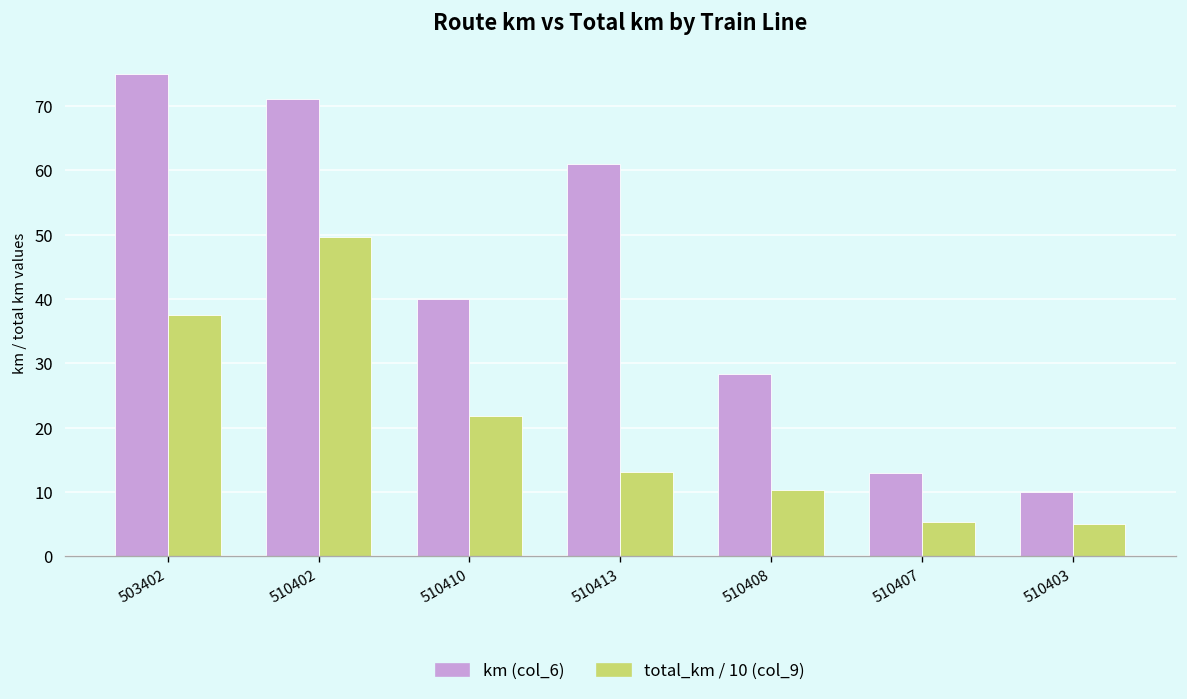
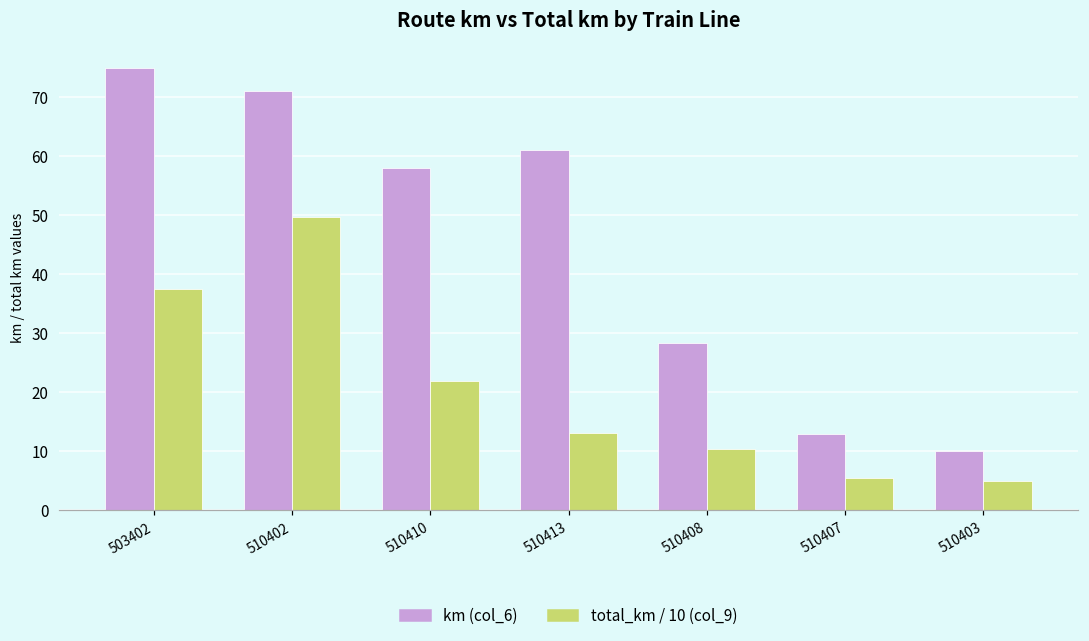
  {
    "km (col_6)": {
      "503402": 75,
      "510402": 71,
-     "510410": 40,
+     "510410": 58,
      "510413": 61,
      "510408": 28,
      "510407": 13,
      "510403": 10
    },
    "total_km / 10 (col_9)": {
      "503402": 38,
      "510402": 50,
      "510410": 22,
      "510413": 13,
      "510408": 10,
      "510407": 5,
      "510403": 5
    }
  }
